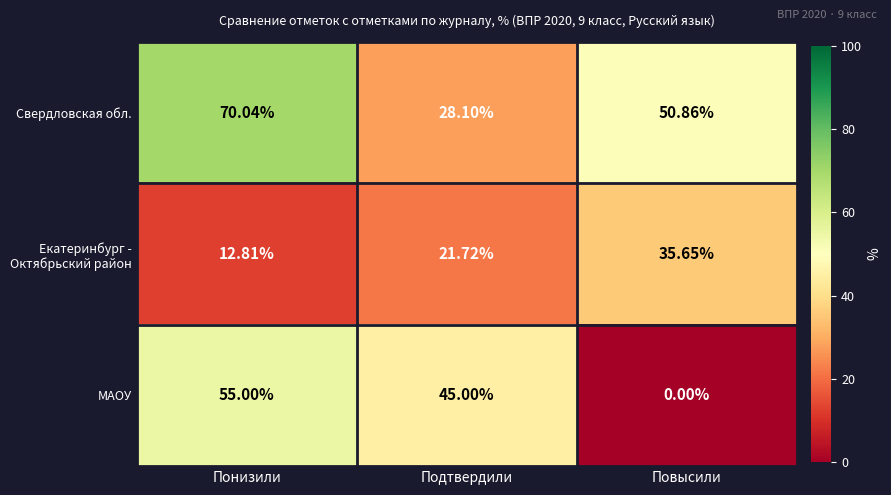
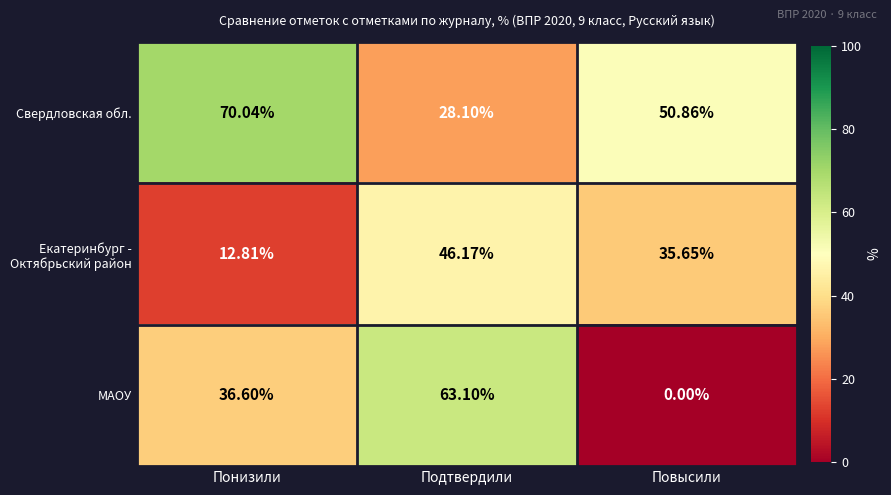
  {
    "Свердловская обл.": {
      "Понизили": "70.04%",
      "Подтвердили": "28.10%",
      "Повысили": "50.86%"
    },
    "Екатеринбург - Октябрьский район": {
      "Понизили": "12.81%",
-     "Подтвердили": "21.72%",
+     "Подтвердили": "46.17%",
      "Повысили": "35.65%"
    },
    "МАОУ": {
-     "Понизили": "55.00%",
-     "Подтвердили": "45.00%",
+     "Понизили": "36.60%",
+     "Подтвердили": "63.10%",
      "Повысили": "0.00%"
    }
  }
